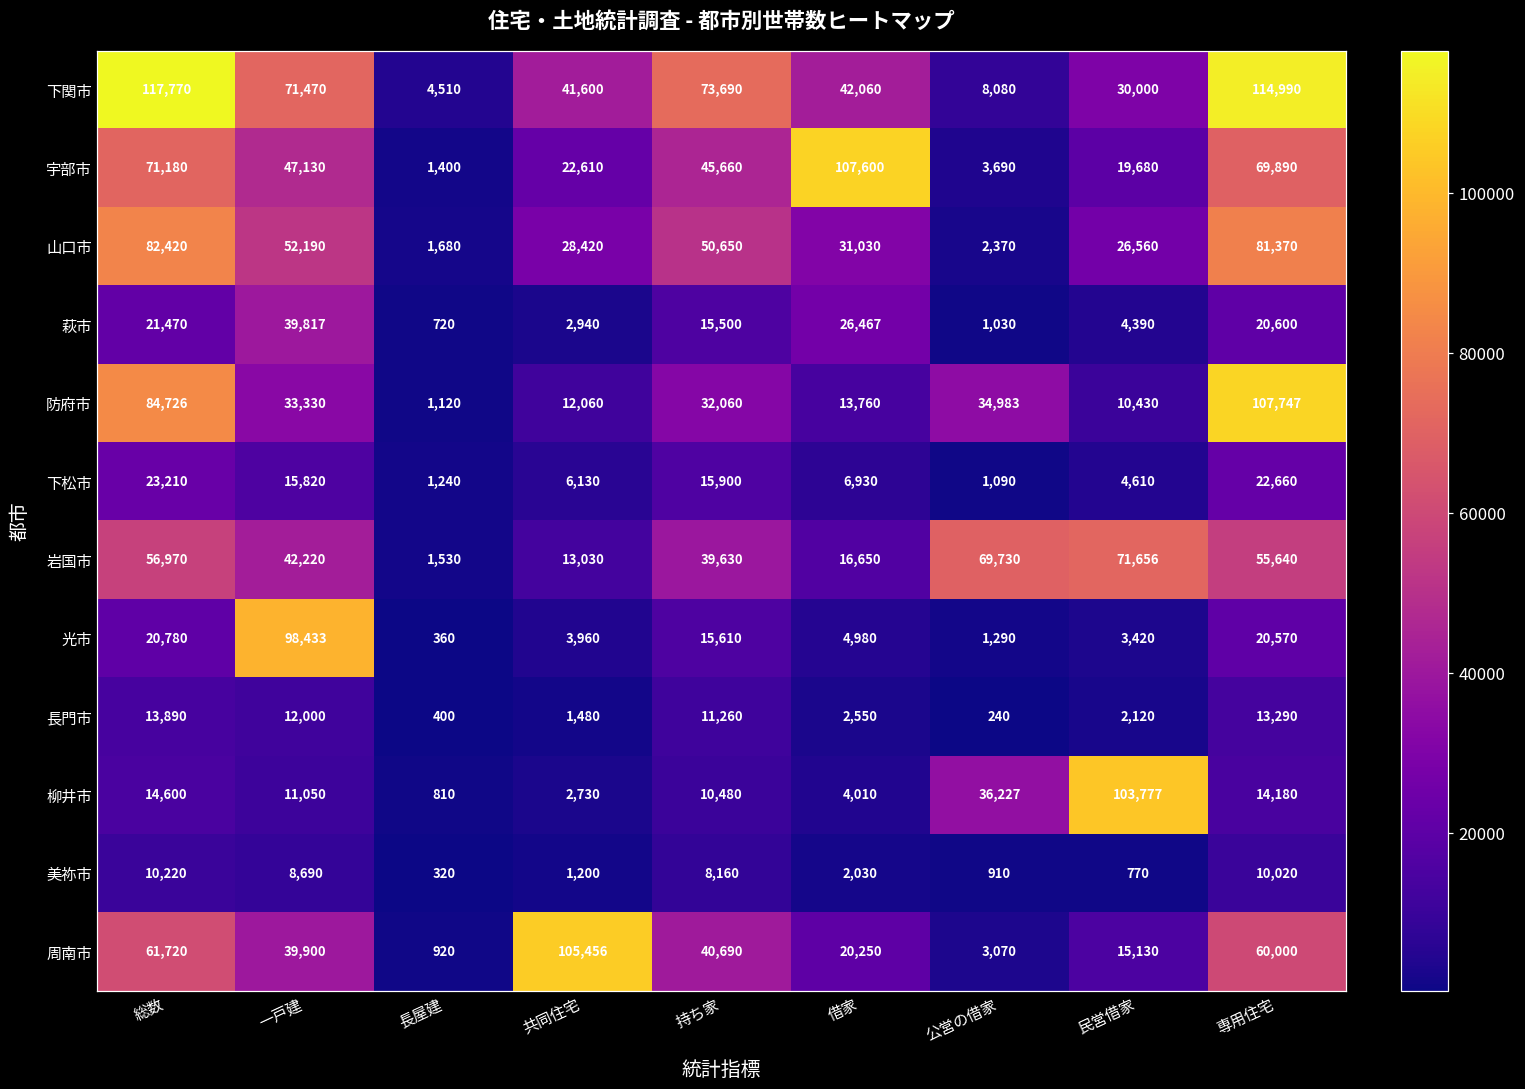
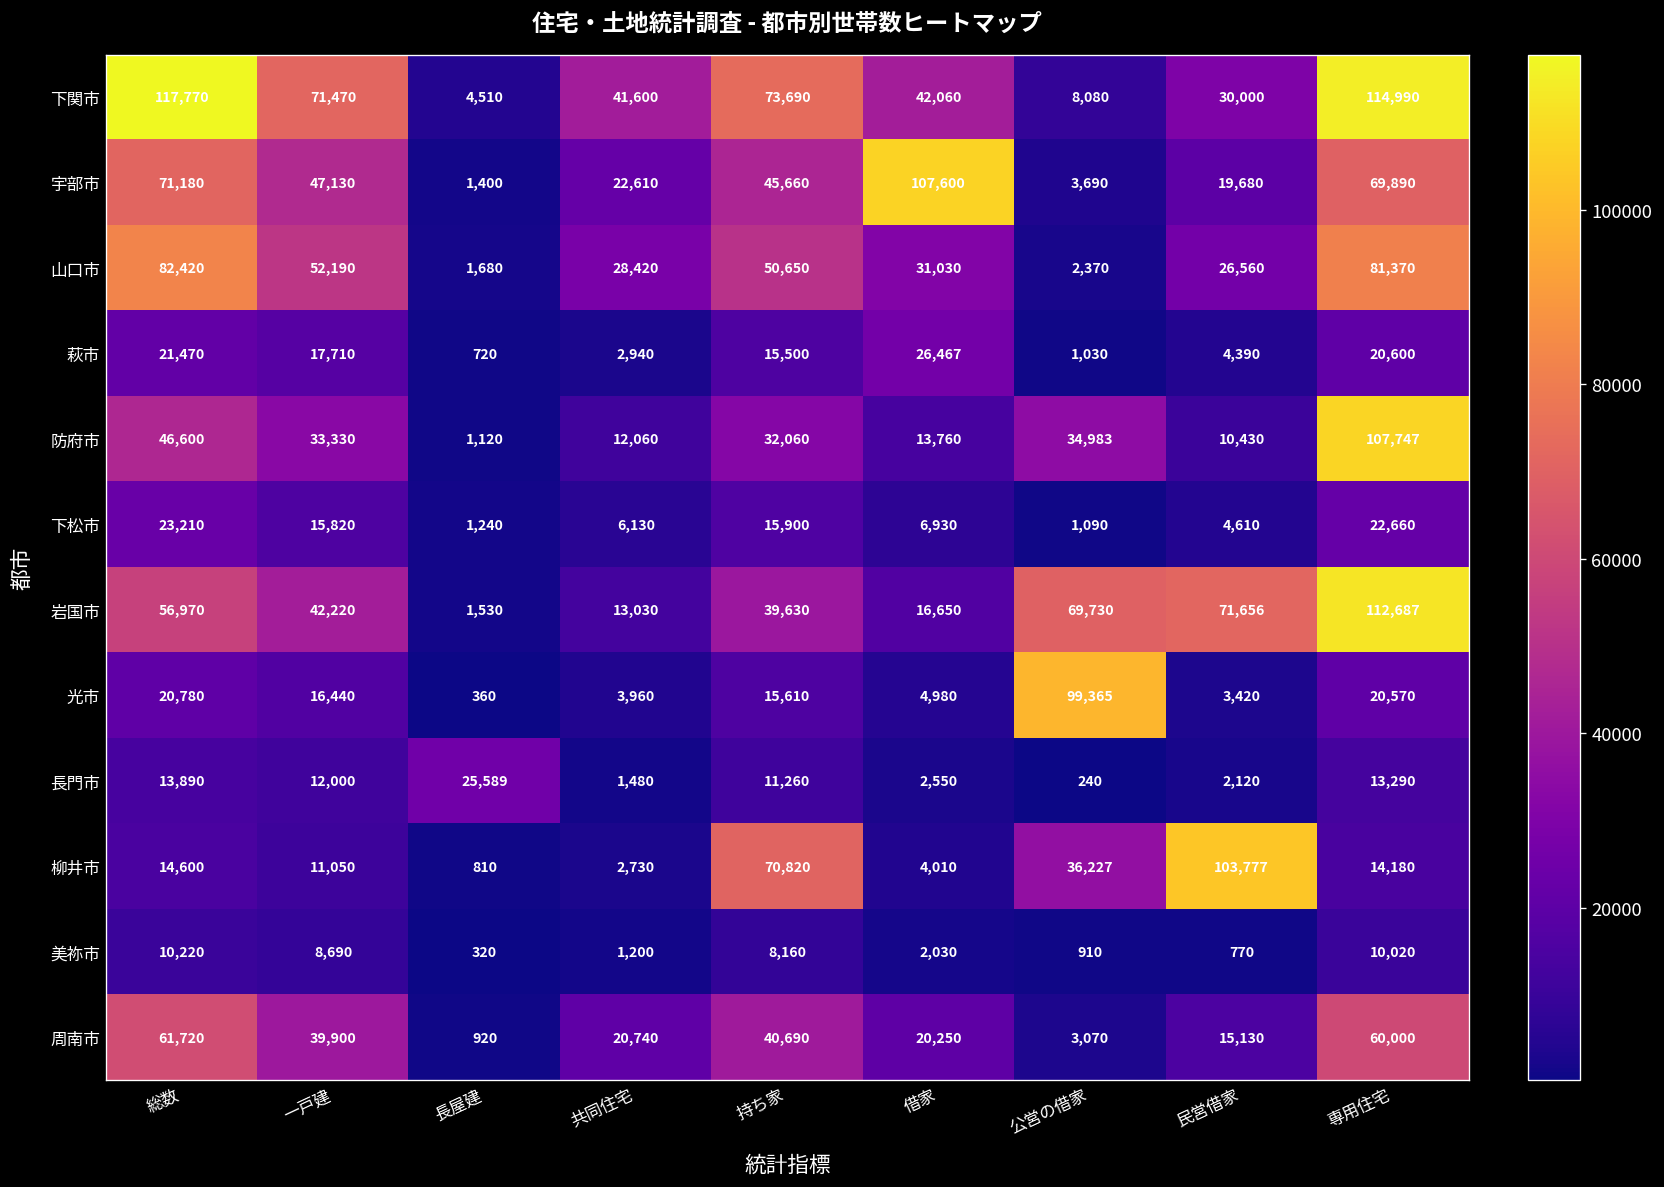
  {
    "下関市": {
      "総数": "117,770",
      "一戸建": "71,470",
      "長屋建": "4,510",
      "共同住宅": "41,600",
      "持ち家": "73,690",
      "借家": "42,060",
      "公営の借家": "8,080",
      "民営借家": "30,000",
      "専用住宅": "114,990"
    },
    "宇部市": {
      "総数": "71,180",
      "一戸建": "47,130",
      "長屋建": "1,400",
      "共同住宅": "22,610",
      "持ち家": "45,660",
      "借家": "107,600",
      "公営の借家": "3,690",
      "民営借家": "19,680",
      "専用住宅": "69,890"
    },
    "山口市": {
      "総数": "82,420",
      "一戸建": "52,190",
      "長屋建": "1,680",
      "共同住宅": "28,420",
      "持ち家": "50,650",
      "借家": "31,030",
      "公営の借家": "2,370",
      "民営借家": "26,560",
      "専用住宅": "81,370"
    },
    "萩市": {
      "総数": "21,470",
-     "一戸建": "39,817",
+     "一戸建": "17,710",
      "長屋建": "720",
      "共同住宅": "2,940",
      "持ち家": "15,500",
      "借家": "26,467",
      "公営の借家": "1,030",
      "民営借家": "4,390",
      "専用住宅": "20,600"
    },
    "防府市": {
-     "総数": "84,726",
+     "総数": "46,600",
      "一戸建": "33,330",
      "長屋建": "1,120",
      "共同住宅": "12,060",
      "持ち家": "32,060",
      "借家": "13,760",
      "公営の借家": "34,983",
      "民営借家": "10,430",
      "専用住宅": "107,747"
    },
    "下松市": {
      "総数": "23,210",
      "一戸建": "15,820",
      "長屋建": "1,240",
      "共同住宅": "6,130",
      "持ち家": "15,900",
      "借家": "6,930",
      "公営の借家": "1,090",
      "民営借家": "4,610",
      "専用住宅": "22,660"
    },
    "岩国市": {
      "総数": "56,970",
      "一戸建": "42,220",
      "長屋建": "1,530",
      "共同住宅": "13,030",
      "持ち家": "39,630",
      "借家": "16,650",
      "公営の借家": "69,730",
      "民営借家": "71,656",
-     "専用住宅": "55,640"
+     "専用住宅": "112,687"
    },
    "光市": {
      "総数": "20,780",
-     "一戸建": "98,433",
+     "一戸建": "16,440",
      "長屋建": "360",
      "共同住宅": "3,960",
      "持ち家": "15,610",
      "借家": "4,980",
-     "公営の借家": "1,290",
+     "公営の借家": "99,365",
      "民営借家": "3,420",
      "専用住宅": "20,570"
    },
    "長門市": {
      "総数": "13,890",
      "一戸建": "12,000",
-     "長屋建": "400",
+     "長屋建": "25,589",
      "共同住宅": "1,480",
      "持ち家": "11,260",
      "借家": "2,550",
      "公営の借家": "240",
      "民営借家": "2,120",
      "専用住宅": "13,290"
    },
    "柳井市": {
      "総数": "14,600",
      "一戸建": "11,050",
      "長屋建": "810",
      "共同住宅": "2,730",
-     "持ち家": "10,480",
+     "持ち家": "70,820",
      "借家": "4,010",
      "公営の借家": "36,227",
      "民営借家": "103,777",
      "専用住宅": "14,180"
    },
    "美祢市": {
      "総数": "10,220",
      "一戸建": "8,690",
      "長屋建": "320",
      "共同住宅": "1,200",
      "持ち家": "8,160",
      "借家": "2,030",
      "公営の借家": "910",
      "民営借家": "770",
      "専用住宅": "10,020"
    },
    "周南市": {
      "総数": "61,720",
      "一戸建": "39,900",
      "長屋建": "920",
-     "共同住宅": "105,456",
+     "共同住宅": "20,740",
      "持ち家": "40,690",
      "借家": "20,250",
      "公営の借家": "3,070",
      "民営借家": "15,130",
      "専用住宅": "60,000"
    }
  }
